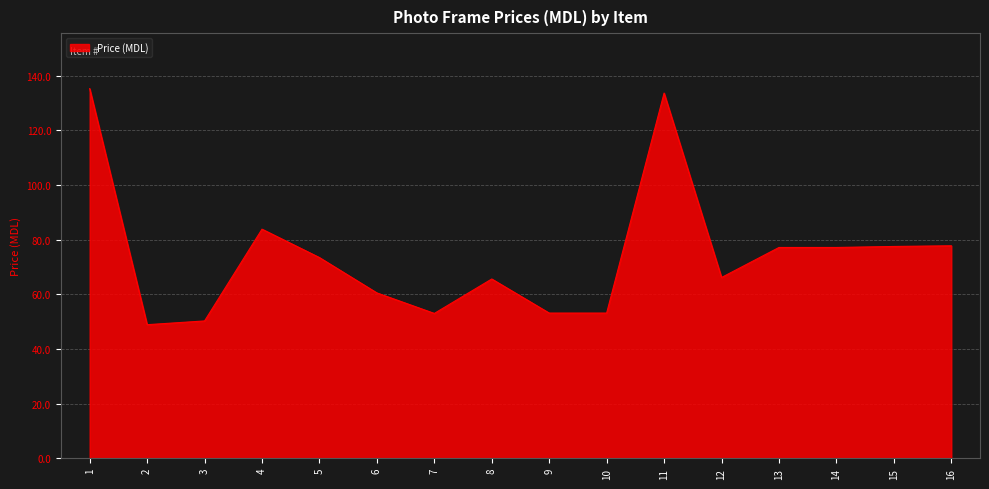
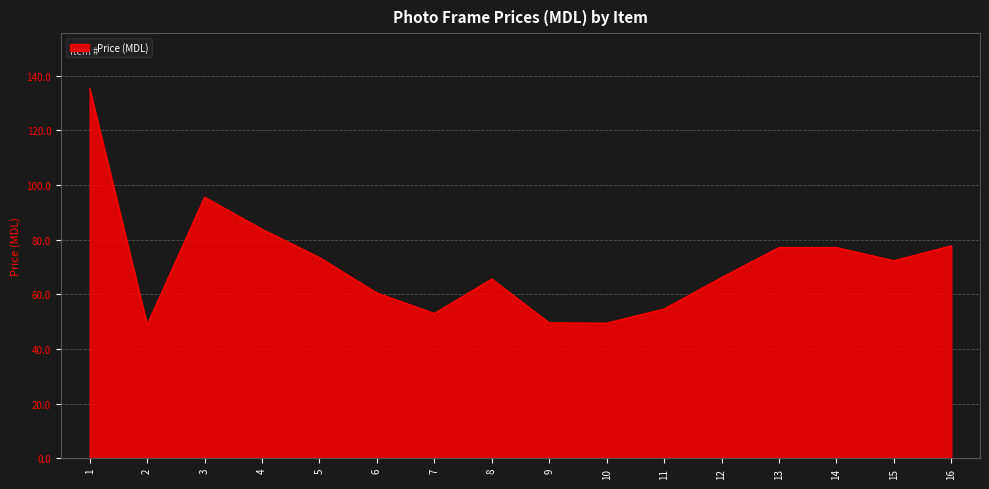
  {
    "1": 135,
    "2": 49,
-   "3": 50,
+   "3": 96,
    "4": 84,
    "5": 73,
    "6": 61,
    "7": 53,
    "8": 66,
-   "9": 53,
-   "10": 53,
-   "11": 134,
+   "9": 50,
+   "10": 49,
+   "11": 55,
    "12": 66,
    "13": 77,
    "14": 77,
-   "15": 78,
+   "15": 72,
    "16": 78
  }
